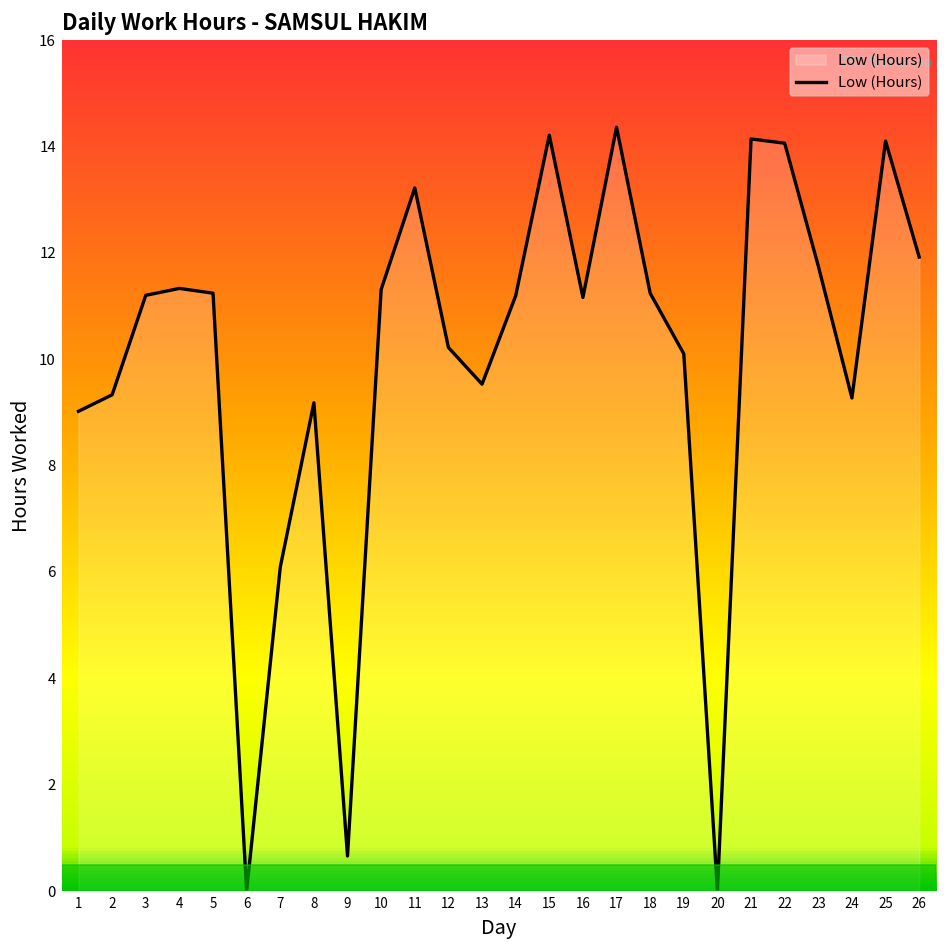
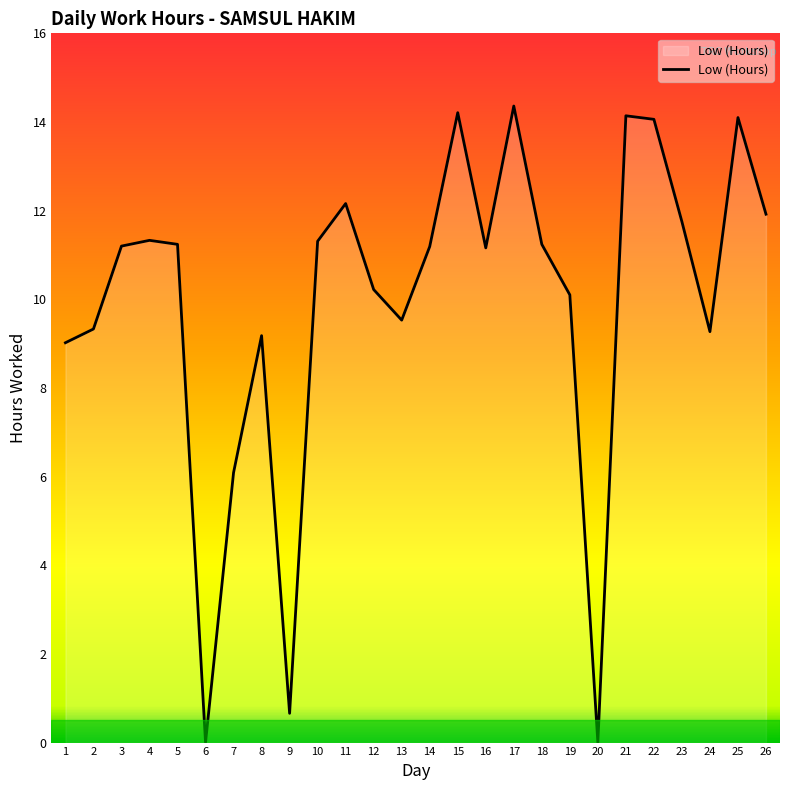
  {
    "1": 9.0,
    "2": 9.3,
    "3": 11.2,
    "4": 11.3,
    "5": 11.2,
    "7": 6.1,
    "8": 9.2,
    "9": 0.7,
    "10": 11.3,
-   "11": 13.2,
+   "11": 12.2,
    "12": 10.2,
    "13": 9.5,
    "14": 11.2,
    "15": 14.2,
    "16": 11.2,
    "17": 14.4,
    "18": 11.2,
    "19": 10.1,
    "21": 14.1,
    "22": 14.1,
    "23": 11.8,
    "24": 9.3,
    "25": 14.1,
    "26": 11.9
  }
